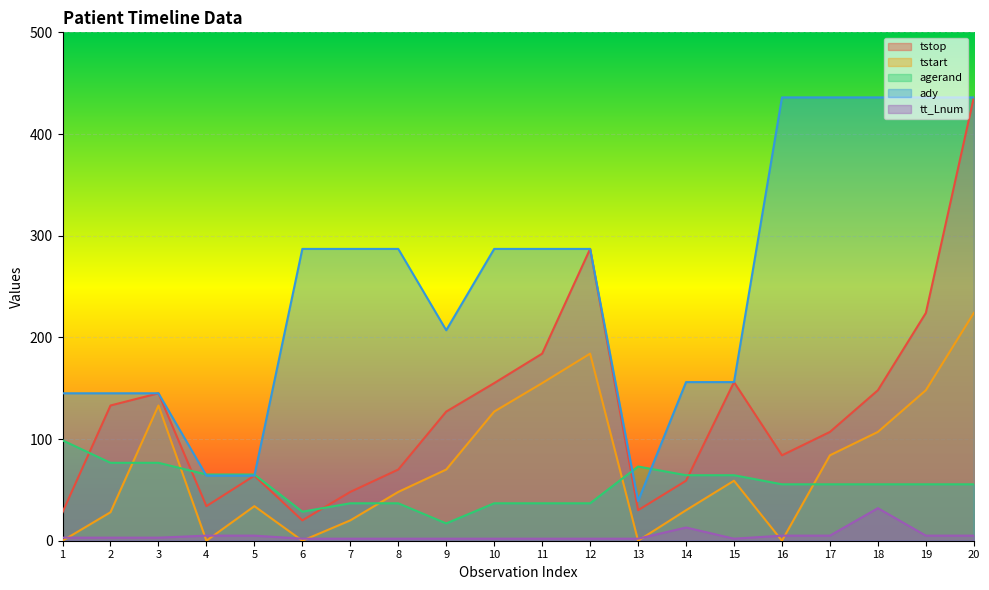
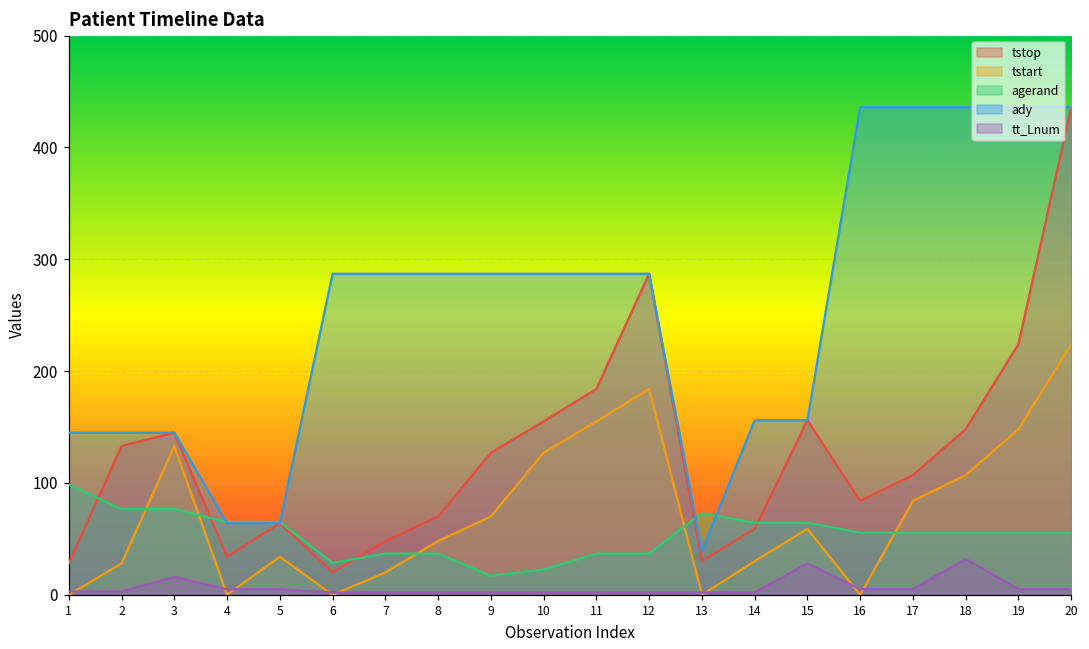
  {
    "agerand": {
      "1": 99,
      "2": 77,
      "3": 77,
      "6": 29,
      "7": 37,
      "8": 37,
      "9": 17,
-     "10": 37,
+     "10": 23,
      "11": 37,
      "12": 37,
      "13": 73,
      "14": 64,
      "15": 64,
      "16": 55,
      "17": 55,
      "18": 55,
      "19": 55,
      "20": 55
    },
    "ady": {
      "1": 145,
      "2": 145,
      "6": 287,
      "7": 287,
      "8": 287,
-     "9": 207,
+     "9": 287,
      "10": 287,
      "11": 287,
      "13": 39,
      "14": 156,
      "16": 436,
      "17": 436,
      "18": 436
    },
    "tt_Lnum": {
      "1": 3,
      "2": 3,
-     "3": 3,
+     "3": 16,
      "4": 5,
      "5": 5,
      "7": 2,
      "8": 2,
      "9": 2,
      "10": 2,
      "11": 2,
      "12": 2,
-     "14": 13,
-     "15": 2,
+     "14": 2,
+     "15": 28,
      "16": 5,
      "17": 5,
      "18": 32,
      "19": 5,
      "20": 5
    }
  }
